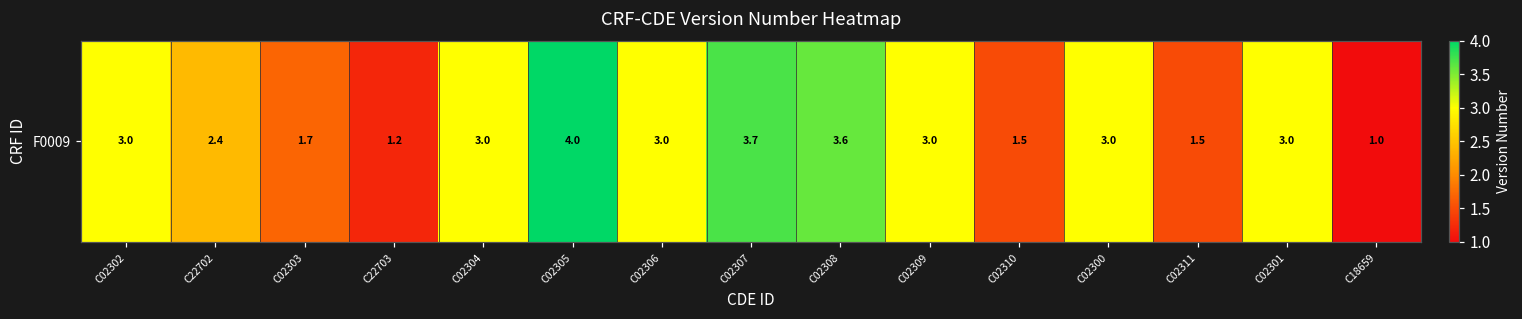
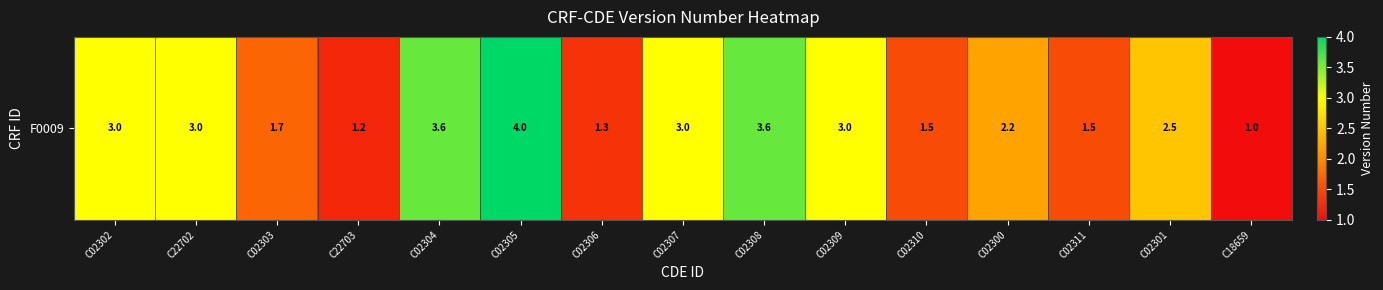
  {
    "F0009": {
      "C02302": 3.0,
-     "C22702": 2.4,
+     "C22702": 3.0,
      "C02303": 1.7,
      "C22703": 1.2,
-     "C02304": 3.0,
+     "C02304": 3.6,
      "C02305": 4.0,
-     "C02306": 3.0,
-     "C02307": 3.7,
+     "C02306": 1.3,
+     "C02307": 3.0,
      "C02308": 3.6,
      "C02309": 3.0,
      "C02310": 1.5,
-     "C02300": 3.0,
+     "C02300": 2.2,
      "C02311": 1.5,
-     "C02301": 3.0,
+     "C02301": 2.5,
      "C18659": 1.0
    }
  }
